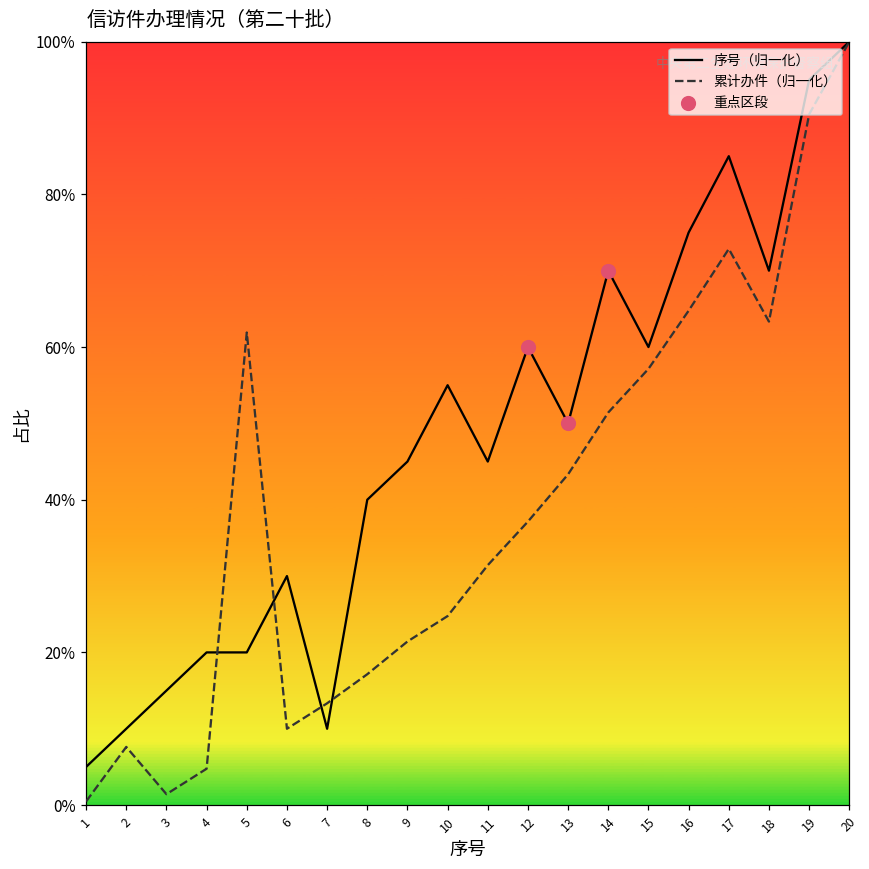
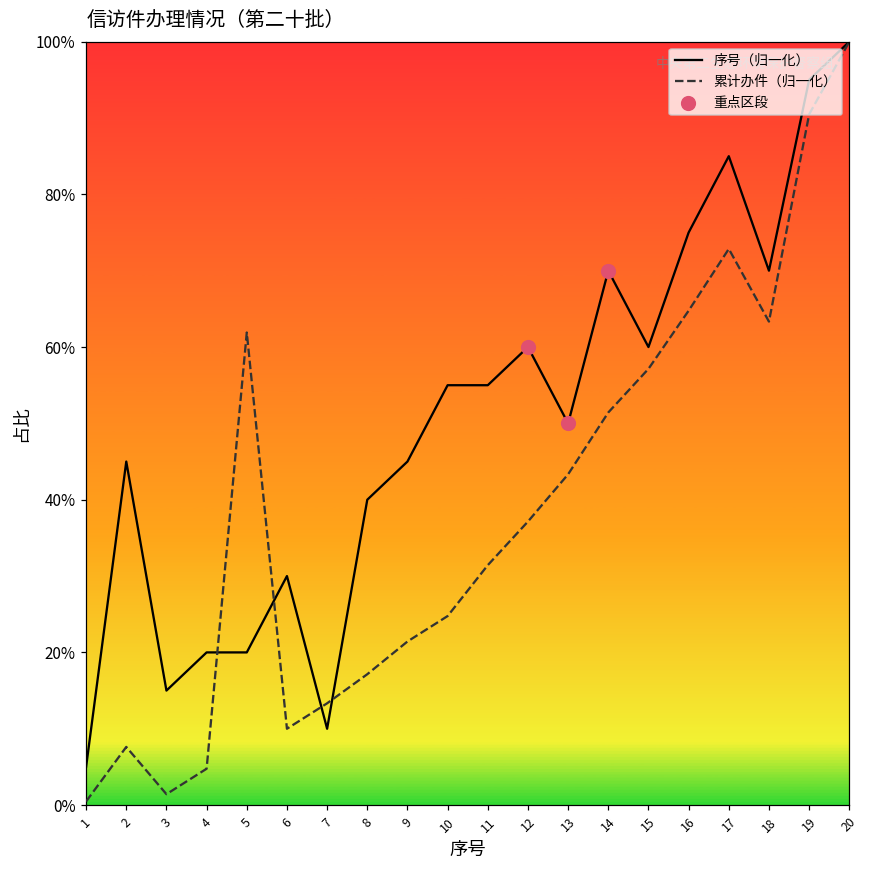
  {
    "序号（归一化）": {
      "1": "5%",
-     "2": "10%",
+     "2": "45%",
      "3": "15%",
      "4": "20%",
      "5": "20%",
      "6": "30%",
      "7": "10%",
      "8": "40%",
      "9": "45%",
      "10": "55%",
-     "11": "45%",
+     "11": "55%",
      "15": "60%",
      "16": "75%",
      "17": "85%",
      "18": "70%"
    },
    "累计办件（归一化）": {
      "1": "0%",
      "2": "8%",
      "3": "1%",
      "4": "5%",
      "5": "62%",
      "6": "10%",
      "7": "13%",
      "8": "17%",
      "9": "21%",
      "10": "25%",
      "11": "31%",
      "12": "37%",
      "13": "43%",
      "14": "51%",
      "15": "57%",
      "16": "65%",
      "17": "73%",
      "18": "63%"
    }
  }
